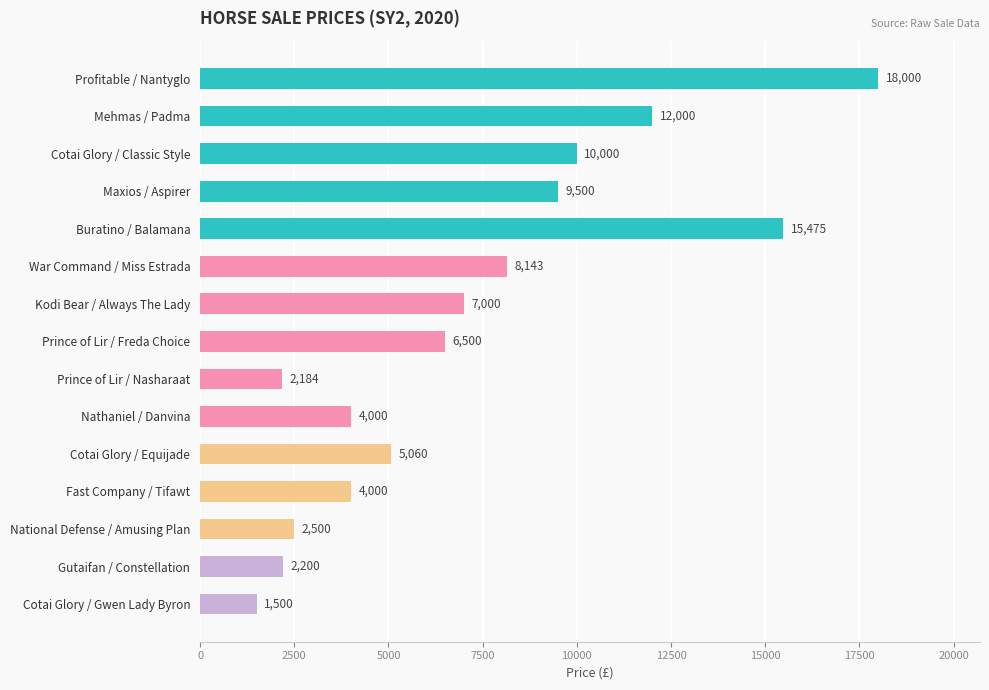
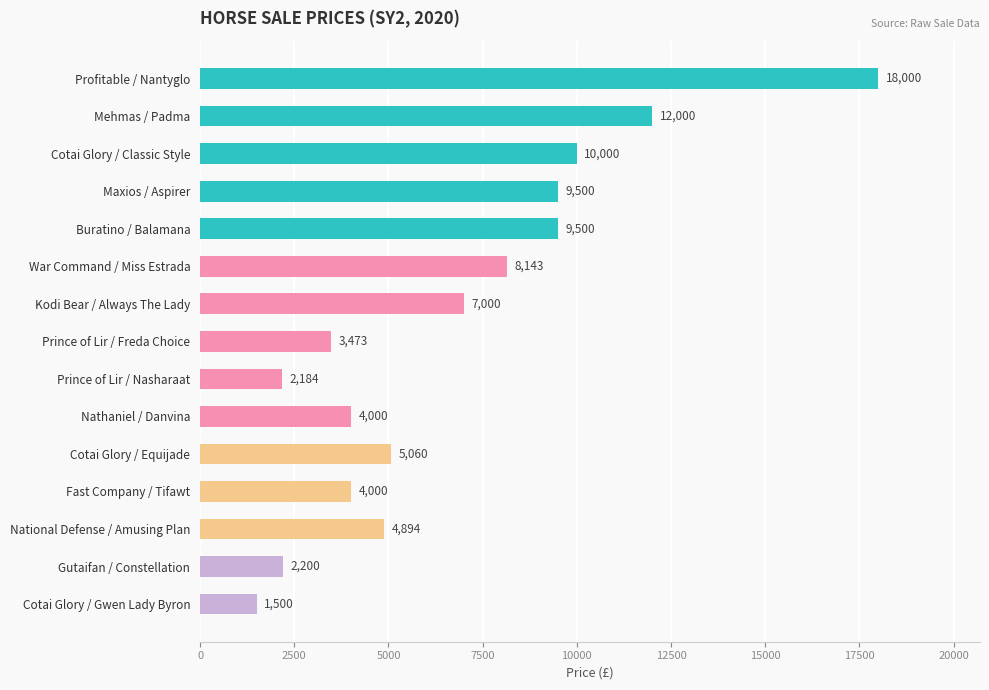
  {
    "Profitable / Nantyglo": "18,000",
    "Mehmas / Padma": "12,000",
    "Cotai Glory / Classic Style": "10,000",
    "Maxios / Aspirer": "9,500",
-   "Buratino / Balamana": "15,475",
+   "Buratino / Balamana": "9,500",
    "War Command / Miss Estrada": "8,143",
    "Kodi Bear / Always The Lady": "7,000",
-   "Prince of Lir / Freda Choice": "6,500",
+   "Prince of Lir / Freda Choice": "3,473",
    "Prince of Lir / Nasharaat": "2,184",
    "Nathaniel / Danvina": "4,000",
    "Cotai Glory / Equijade": "5,060",
    "Fast Company / Tifawt": "4,000",
-   "National Defense / Amusing Plan": "2,500",
+   "National Defense / Amusing Plan": "4,894",
    "Gutaifan / Constellation": "2,200",
    "Cotai Glory / Gwen Lady Byron": "1,500"
  }
